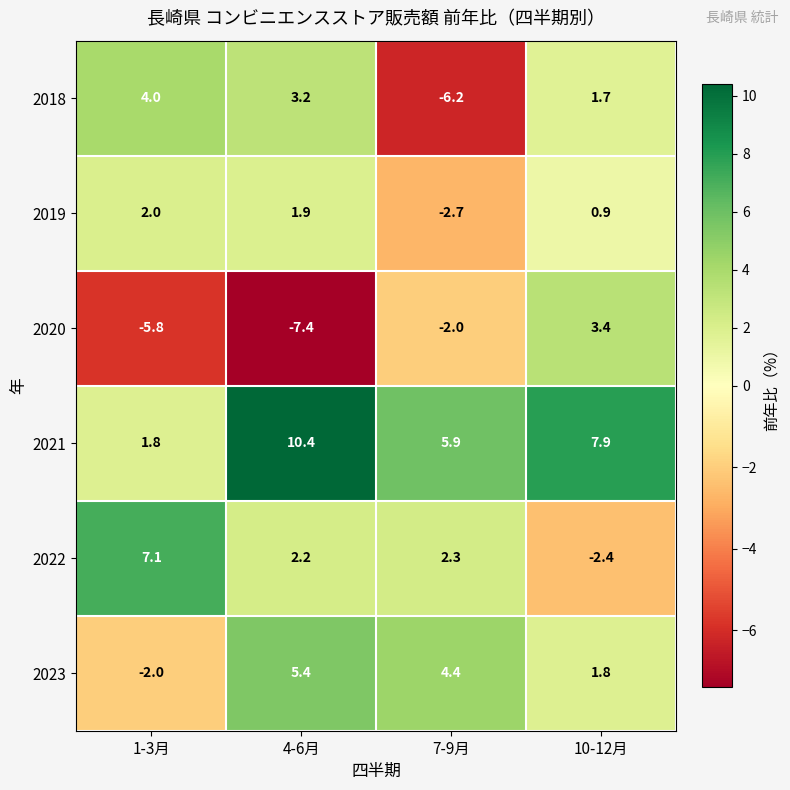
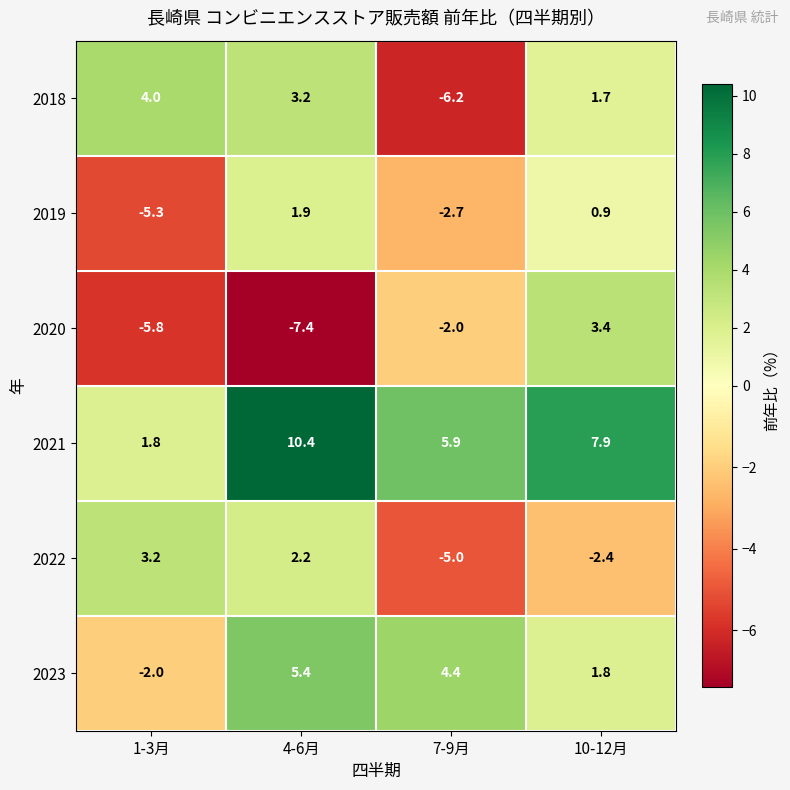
  {
    "2018": {
      "1-3月": 4.0,
      "4-6月": 3.2,
      "7-9月": -6.2,
      "10-12月": 1.7
    },
    "2019": {
-     "1-3月": 2.0,
+     "1-3月": -5.3,
      "4-6月": 1.9,
      "7-9月": -2.7,
      "10-12月": 0.9
    },
    "2020": {
      "1-3月": -5.8,
      "4-6月": -7.4,
      "7-9月": -2.0,
      "10-12月": 3.4
    },
    "2021": {
      "1-3月": 1.8,
      "4-6月": 10.4,
      "7-9月": 5.9,
      "10-12月": 7.9
    },
    "2022": {
-     "1-3月": 7.1,
+     "1-3月": 3.2,
      "4-6月": 2.2,
-     "7-9月": 2.3,
+     "7-9月": -5.0,
      "10-12月": -2.4
    },
    "2023": {
      "1-3月": -2.0,
      "4-6月": 5.4,
      "7-9月": 4.4,
      "10-12月": 1.8
    }
  }
